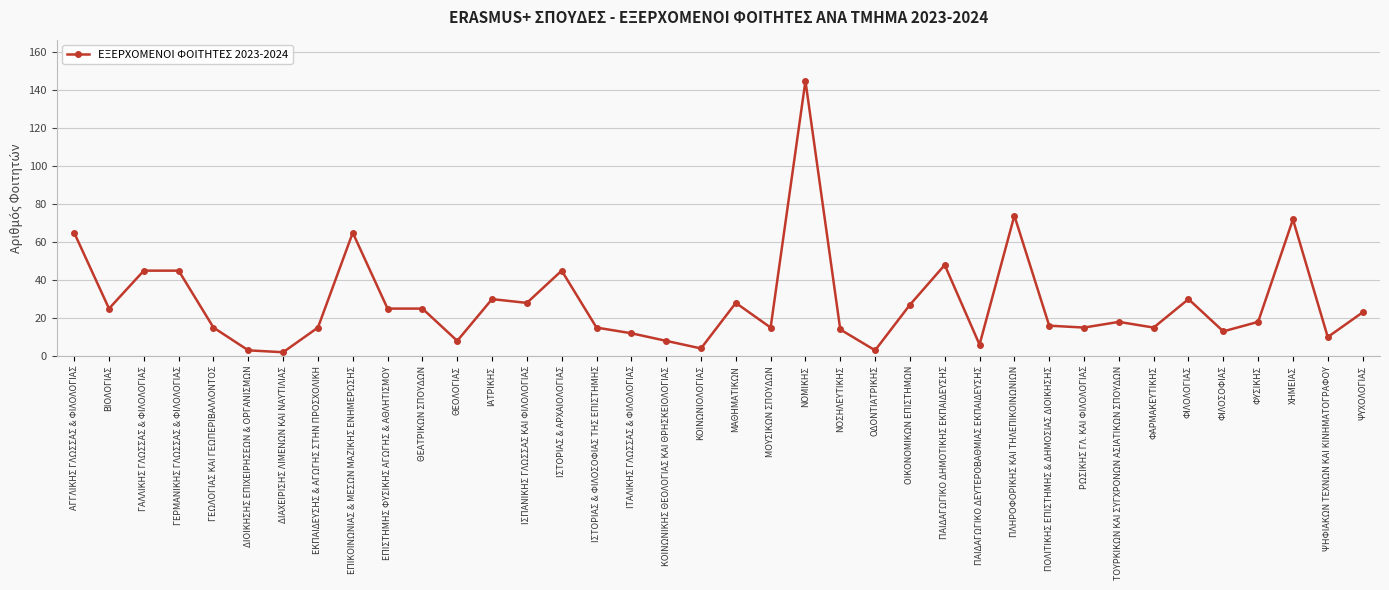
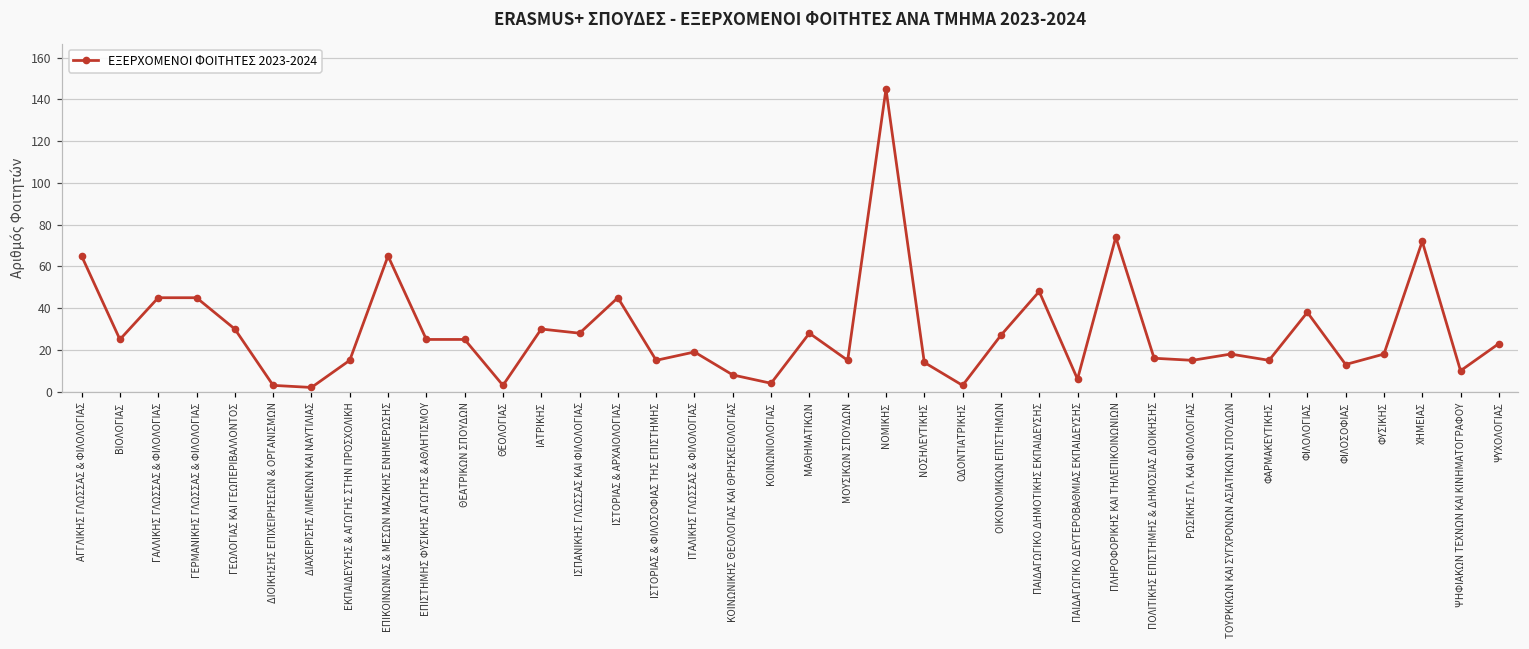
  {
    "ΑΓΓΛΙΚΗΣ ΓΛΩΣΣΑΣ & ΦΙΛΟΛΟΓΙΑΣ": 65,
    "ΒΙΟΛΟΓΙΑΣ": 25,
    "ΓΑΛΛΙΚΗΣ ΓΛΩΣΣΑΣ & ΦΙΛΟΛΟΓΙΑΣ": 45,
    "ΓΕΡΜΑΝΙΚΗΣ ΓΛΩΣΣΑΣ & ΦΙΛΟΛΟΓΙΑΣ": 45,
-   "ΓΕΩΛΟΓΙΑΣ ΚΑΙ ΓΕΩΠΕΡΙΒΑΛΛΟΝΤΟΣ": 15,
+   "ΓΕΩΛΟΓΙΑΣ ΚΑΙ ΓΕΩΠΕΡΙΒΑΛΛΟΝΤΟΣ": 30,
    "ΔΙΟΙΚΗΣΗΣ ΕΠΙΧΕΙΡΗΣΕΩΝ & ΟΡΓΑΝΙΣΜΩΝ": 3,
    "ΔΙΑΧΕΙΡΙΣΗΣ ΛΙΜΕΝΩΝ ΚΑΙ ΝΑΥΤΙΛΙΑΣ": 2,
    "ΕΚΠΑΙΔΕΥΣΗΣ & ΑΓΩΓΗΣ ΣΤΗΝ ΠΡΟΣΧΟΛΙΚΗ": 15,
    "ΕΠΙΚΟΙΝΩΝΙΑΣ & ΜΕΣΩΝ ΜΑΖΙΚΗΣ ΕΝΗΜΕΡΩΣΗΣ": 65,
    "ΕΠΙΣΤΗΜΗΣ ΦΥΣΙΚΗΣ ΑΓΩΓΗΣ & ΑΘΛΗΤΙΣΜΟΥ": 25,
    "ΘΕΑΤΡΙΚΩΝ ΣΠΟΥΔΩΝ": 25,
-   "ΘΕΟΛΟΓΙΑΣ": 8,
+   "ΘΕΟΛΟΓΙΑΣ": 3,
    "ΙΑΤΡΙΚΗΣ": 30,
    "ΙΣΠΑΝΙΚΗΣ ΓΛΩΣΣΑΣ ΚΑΙ ΦΙΛΟΛΟΓΙΑΣ": 28,
    "ΙΣΤΟΡΙΑΣ & ΑΡΧΑΙΟΛΟΓΙΑΣ": 45,
    "ΙΣΤΟΡΙΑΣ & ΦΙΛΟΣΟΦΙΑΣ ΤΗΣ ΕΠΙΣΤΗΜΗΣ": 15,
-   "ΙΤΑΛΙΚΗΣ ΓΛΩΣΣΑΣ & ΦΙΛΟΛΟΓΙΑΣ": 12,
+   "ΙΤΑΛΙΚΗΣ ΓΛΩΣΣΑΣ & ΦΙΛΟΛΟΓΙΑΣ": 19,
    "ΚΟΙΝΩΝΙΚΗΣ ΘΕΟΛΟΓΙΑΣ ΚΑΙ ΘΡΗΣΚΕΙΟΛΟΓΙΑΣ": 8,
    "ΚΟΙΝΩΝΙΟΛΟΓΙΑΣ": 4,
    "ΜΑΘΗΜΑΤΙΚΩΝ": 28,
    "ΜΟΥΣΙΚΩΝ ΣΠΟΥΔΩΝ": 15,
    "ΝΟΜΙΚΗΣ": 145,
    "ΝΟΣΗΛΕΥΤΙΚΗΣ": 14,
    "ΟΔΟΝΤΙΑΤΡΙΚΗΣ": 3,
    "ΟΙΚΟΝΟΜΙΚΩΝ ΕΠΙΣΤΗΜΩΝ": 27,
    "ΠΑΙΔΑΓΩΓΙΚΟ ΔΗΜΟΤΙΚΗΣ ΕΚΠΑΙΔΕΥΣΗΣ": 48,
    "ΠΑΙΔΑΓΩΓΙΚΟ ΔΕΥΤΕΡΟΒΑΘΜΙΑΣ ΕΚΠΑΙΔΕΥΣΗΣ": 6,
    "ΠΛΗΡΟΦΟΡΙΚΗΣ ΚΑΙ ΤΗΛΕΠΙΚΟΙΝΩΝΙΩΝ": 74,
    "ΠΟΛΙΤΙΚΗΣ ΕΠΙΣΤΗΜΗΣ & ΔΗΜΟΣΙΑΣ ΔΙΟΙΚΗΣΗΣ": 16,
    "ΡΩΣΙΚΗΣ ΓΛ. ΚΑΙ ΦΙΛΟΛΟΓΙΑΣ": 15,
    "ΤΟΥΡΚΙΚΩΝ ΚΑΙ ΣΥΓΧΡΟΝΩΝ ΑΣΙΑΤΙΚΩΝ ΣΠΟΥΔΩΝ": 18,
    "ΦΑΡΜΑΚΕΥΤΙΚΗΣ": 15,
-   "ΦΙΛΟΛΟΓΙΑΣ": 30,
+   "ΦΙΛΟΛΟΓΙΑΣ": 38,
    "ΦΙΛΟΣΟΦΙΑΣ": 13,
    "ΦΥΣΙΚΗΣ": 18,
    "ΧΗΜΕΙΑΣ": 72,
    "ΨΗΦΙΑΚΩΝ ΤΕΧΝΩΝ ΚΑΙ ΚΙΝΗΜΑΤΟΓΡΑΦΟΥ": 10,
    "ΨΥΧΟΛΟΓΙΑΣ": 23
  }
